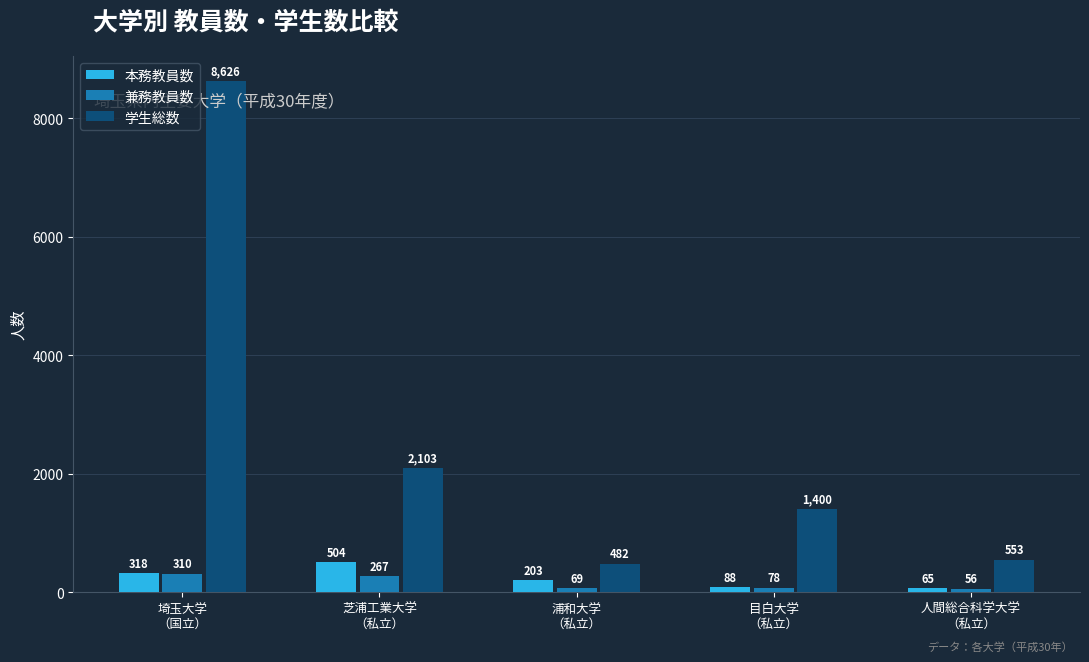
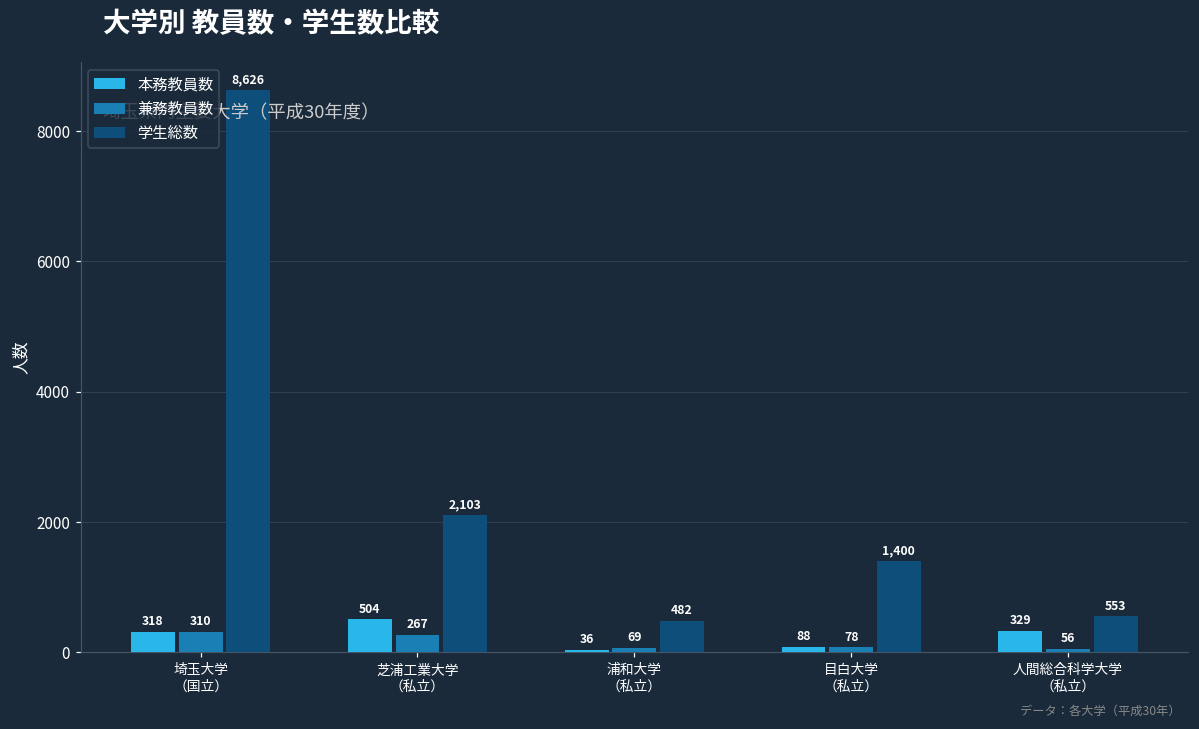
  {
    "本務教員数": {
      "埼玉大学 （国立）": "318",
      "芝浦工業大学 （私立）": "504",
-     "浦和大学 （私立）": "203",
+     "浦和大学 （私立）": "36",
      "目白大学 （私立）": "88",
-     "人間総合科学大学 （私立）": "65"
+     "人間総合科学大学 （私立）": "329"
    },
    "兼務教員数": {
      "埼玉大学 （国立）": "310",
      "芝浦工業大学 （私立）": "267",
      "浦和大学 （私立）": "69",
      "目白大学 （私立）": "78",
      "人間総合科学大学 （私立）": "56"
    },
    "学生総数": {
      "埼玉大学 （国立）": "8,626",
      "芝浦工業大学 （私立）": "2,103",
      "浦和大学 （私立）": "482",
      "目白大学 （私立）": "1,400",
      "人間総合科学大学 （私立）": "553"
    }
  }
